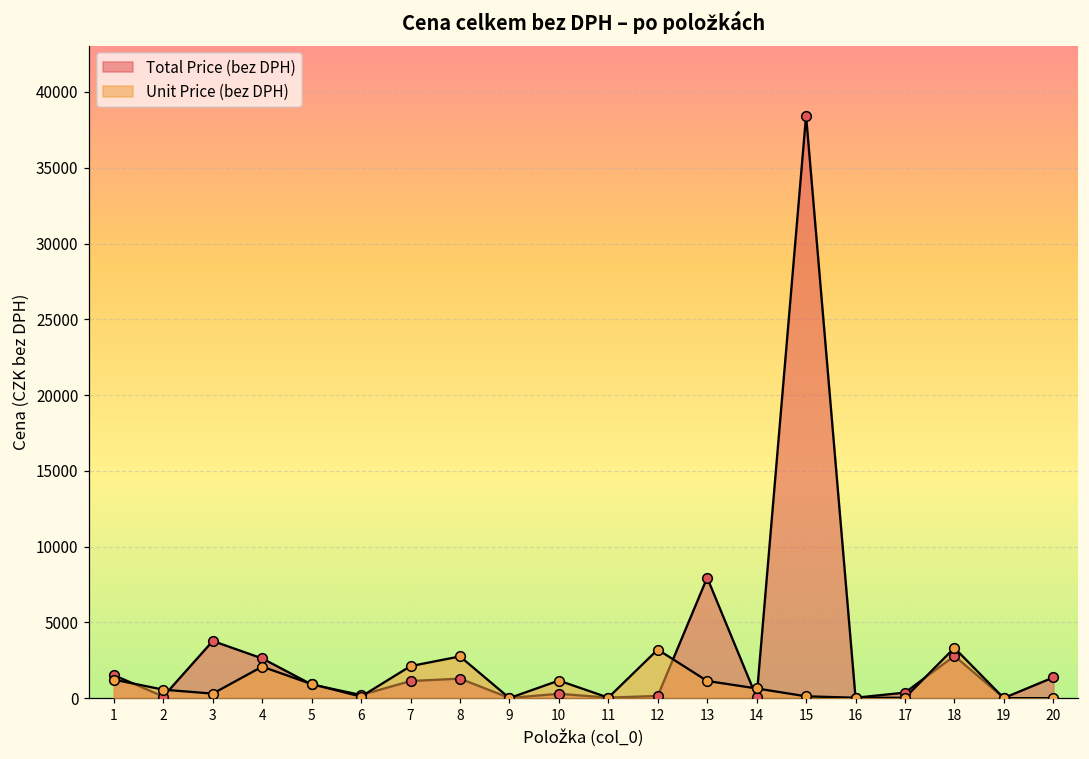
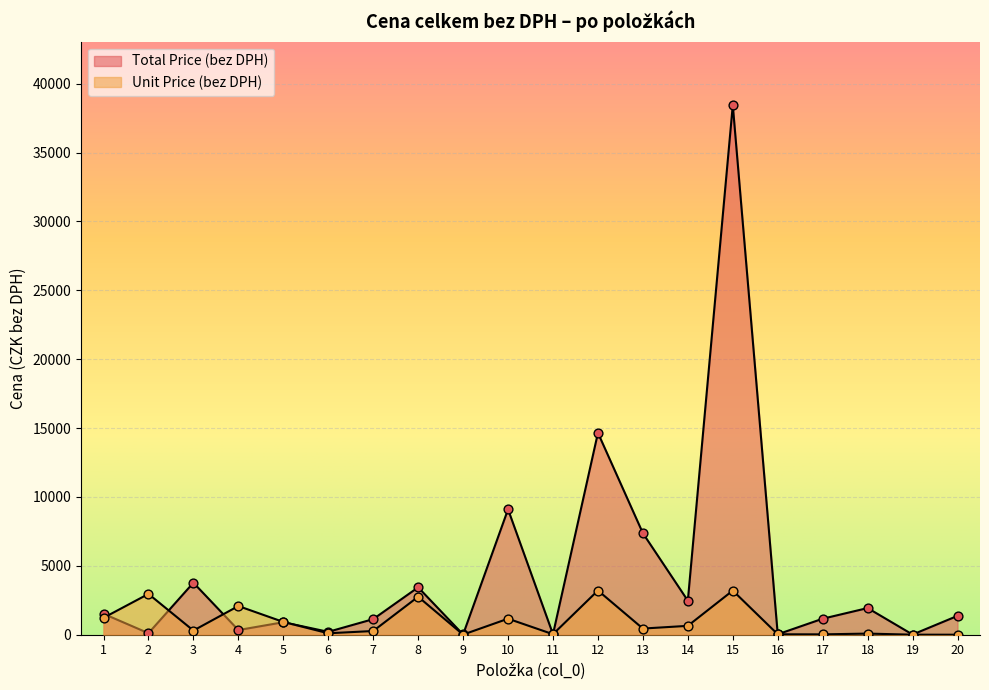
  {
    "Total Price (bez DPH)": {
      "1": 1500,
      "2": 100,
      "3": 3800,
-     "4": 2600,
+     "4": 300,
      "7": 1100,
-     "8": 1300,
-     "10": 300,
-     "12": 100,
-     "13": 8000,
-     "14": 0,
+     "8": 3400,
+     "10": 9100,
+     "12": 14700,
+     "13": 7400,
+     "14": 2500,
      "15": 38400,
-     "17": 400,
-     "18": 2800,
+     "17": 1200,
+     "18": 1900,
      "20": 1400
    },
    "Unit Price (bez DPH)": {
      "1": 1200,
-     "2": 600,
+     "2": 3000,
      "3": 300,
      "4": 2100,
-     "7": 2100,
+     "7": 300,
      "8": 2800,
      "10": 1200,
      "12": 3200,
-     "13": 1100,
+     "13": 400,
      "14": 600,
-     "15": 100,
+     "15": 3200,
      "17": 0,
-     "18": 3300,
+     "18": 100,
      "20": 0
    }
  }
